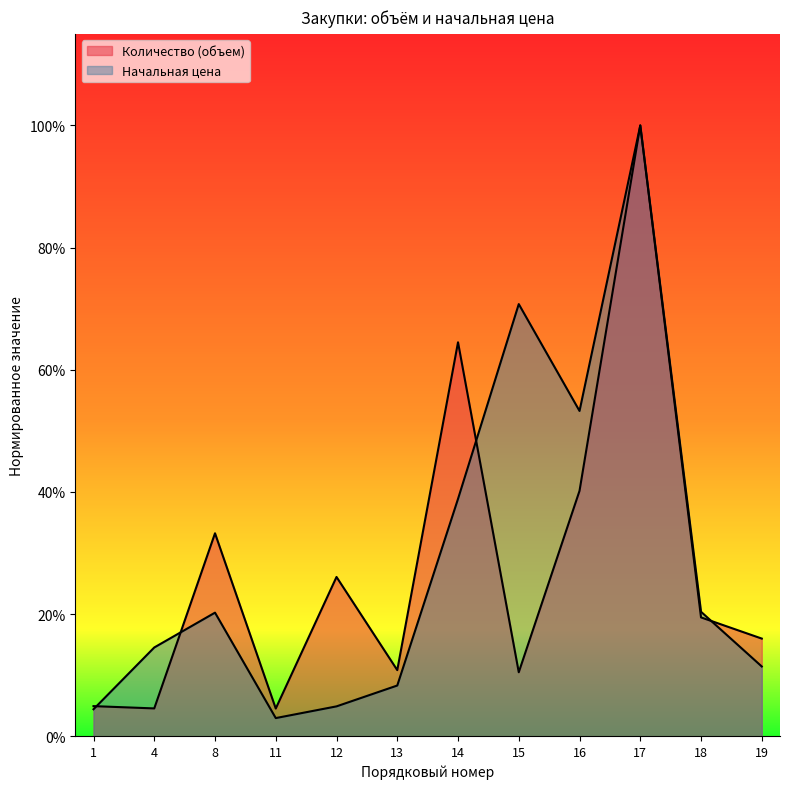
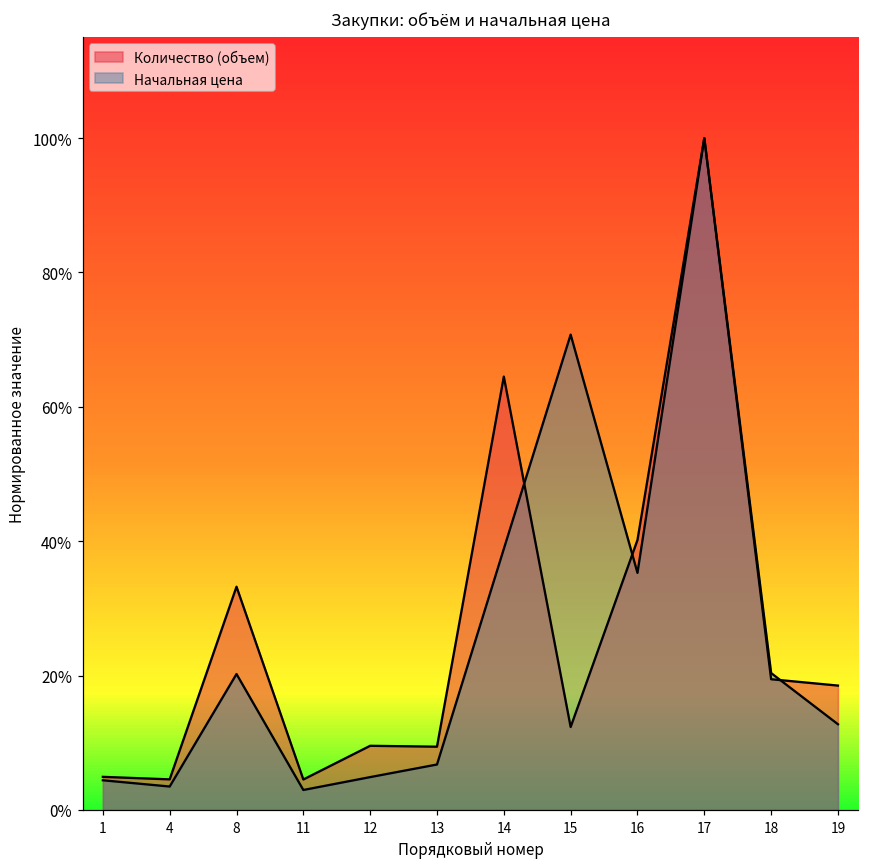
  {
    "Количество (объем)": {
      "1": "5%",
      "4": "5%",
      "8": "33%",
      "11": "5%",
-     "12": "26%",
-     "13": "11%",
+     "12": "10%",
+     "13": "9%",
      "14": "64%",
-     "15": "10%",
+     "15": "12%",
      "16": "40%",
      "18": "19%",
-     "19": "16%"
+     "19": "19%"
    },
    "Начальная цена": {
      "1": "4%",
-     "4": "15%",
+     "4": "3%",
      "8": "20%",
      "11": "3%",
      "12": "5%",
-     "13": "8%",
+     "13": "7%",
      "14": "39%",
      "15": "71%",
-     "16": "53%",
+     "16": "35%",
      "18": "20%",
-     "19": "11%"
+     "19": "13%"
    }
  }
